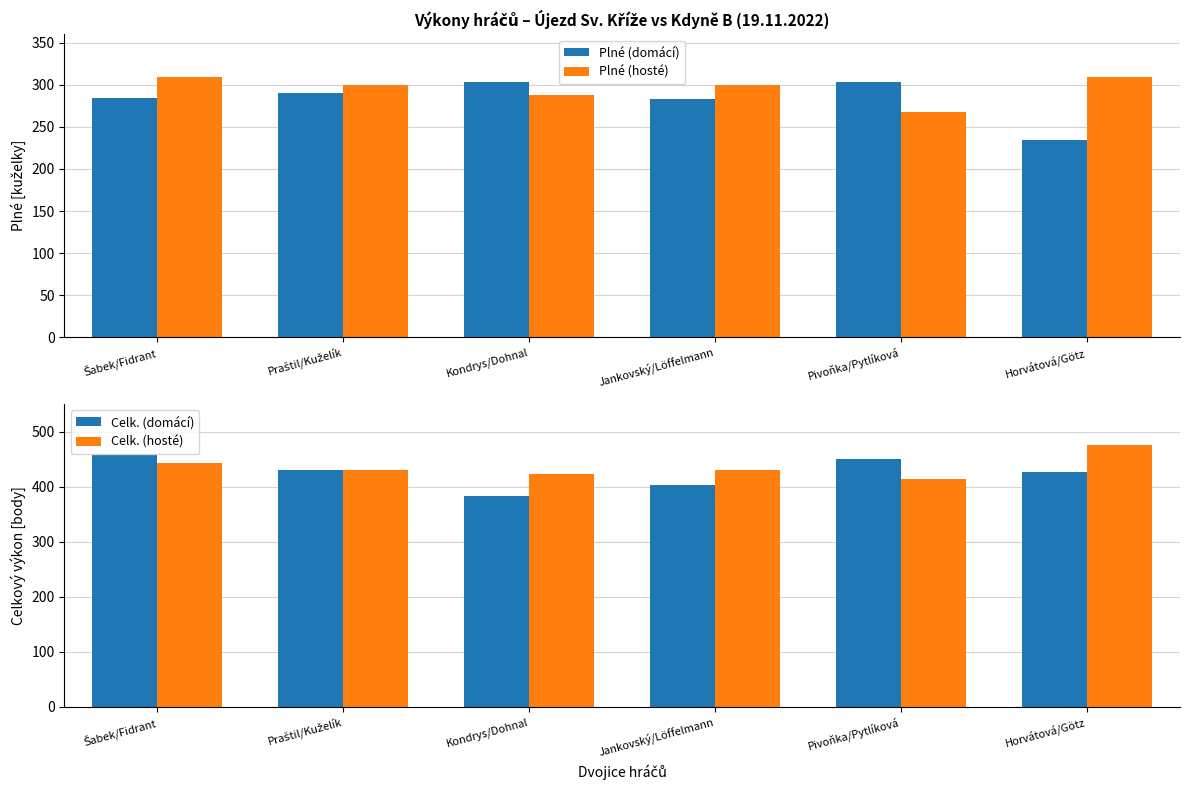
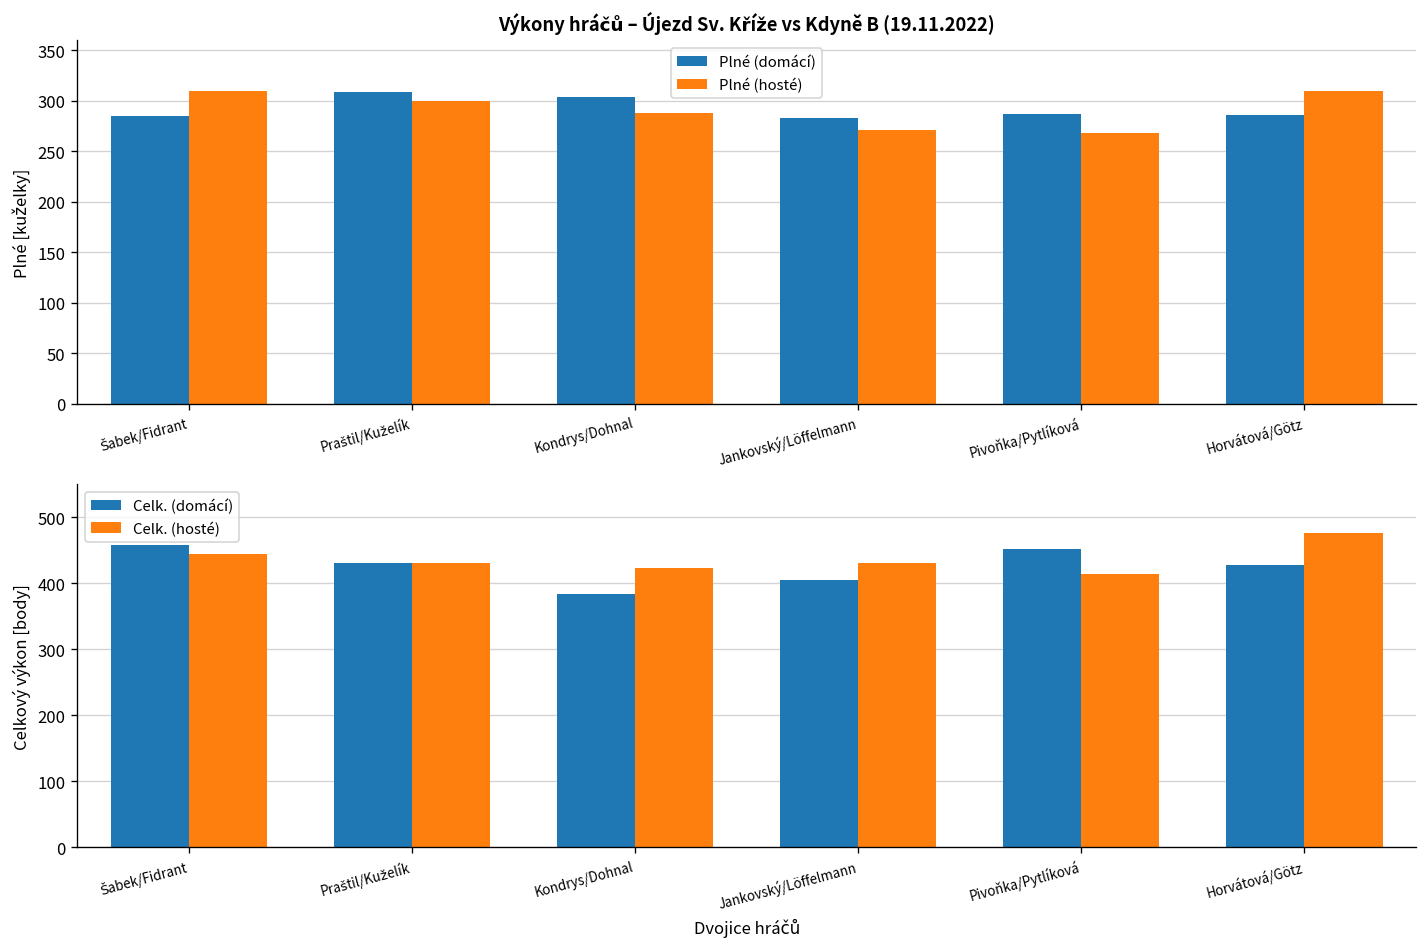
  {
    "Výkony hráčů – Újezd Sv. Kříže vs Kdyně B (19.11.2022)": {
      "Plné (domácí)": {
        "Šabek/Fidrant": 290,
-       "Praštil/Kuželík": 290,
+       "Praštil/Kuželík": 310,
        "Kondrys/Dohnal": 300,
        "Jankovský/Löffelmann": 280,
-       "Pivoňka/Pytlíková": 300,
-       "Horvátová/Götz": 240
+       "Pivoňka/Pytlíková": 290,
+       "Horvátová/Götz": 290
      },
      "Plné (hosté)": {
        "Šabek/Fidrant": 310,
        "Praštil/Kuželík": 300,
        "Kondrys/Dohnal": 290,
-       "Jankovský/Löffelmann": 300,
+       "Jankovský/Löffelmann": 270,
        "Pivoňka/Pytlíková": 270,
        "Horvátová/Götz": 310
      }
    }
  }
